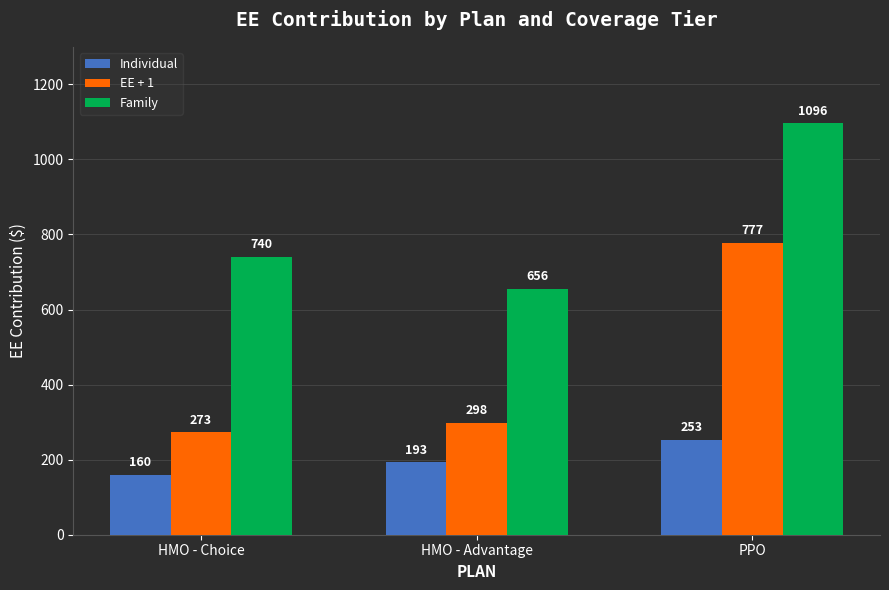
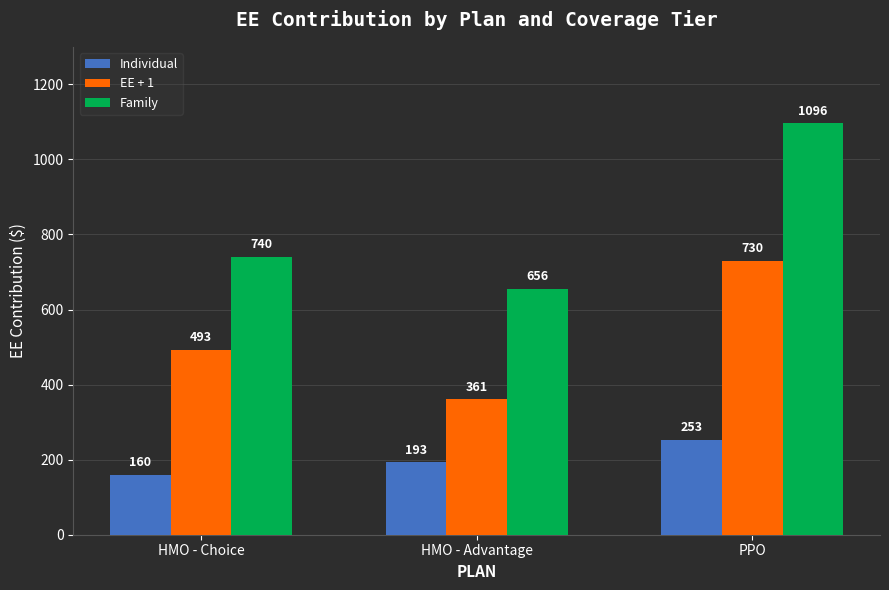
  {
    "Individual": {
      "HMO - Choice": 160,
      "HMO - Advantage": 193,
      "PPO": 253
    },
    "EE + 1": {
-     "HMO - Choice": 273,
-     "HMO - Advantage": 298,
-     "PPO": 777
+     "HMO - Choice": 493,
+     "HMO - Advantage": 361,
+     "PPO": 730
    },
    "Family": {
      "HMO - Choice": 740,
      "HMO - Advantage": 656,
      "PPO": 1096
    }
  }
